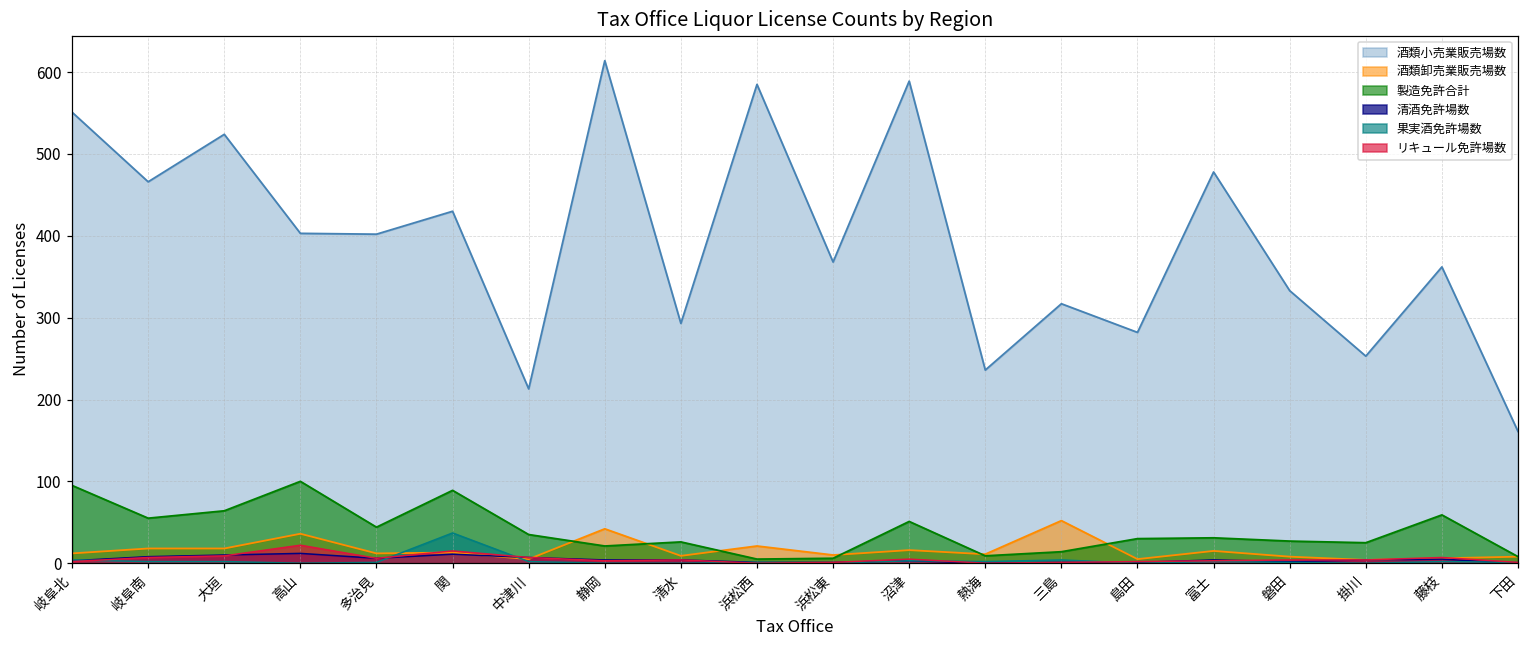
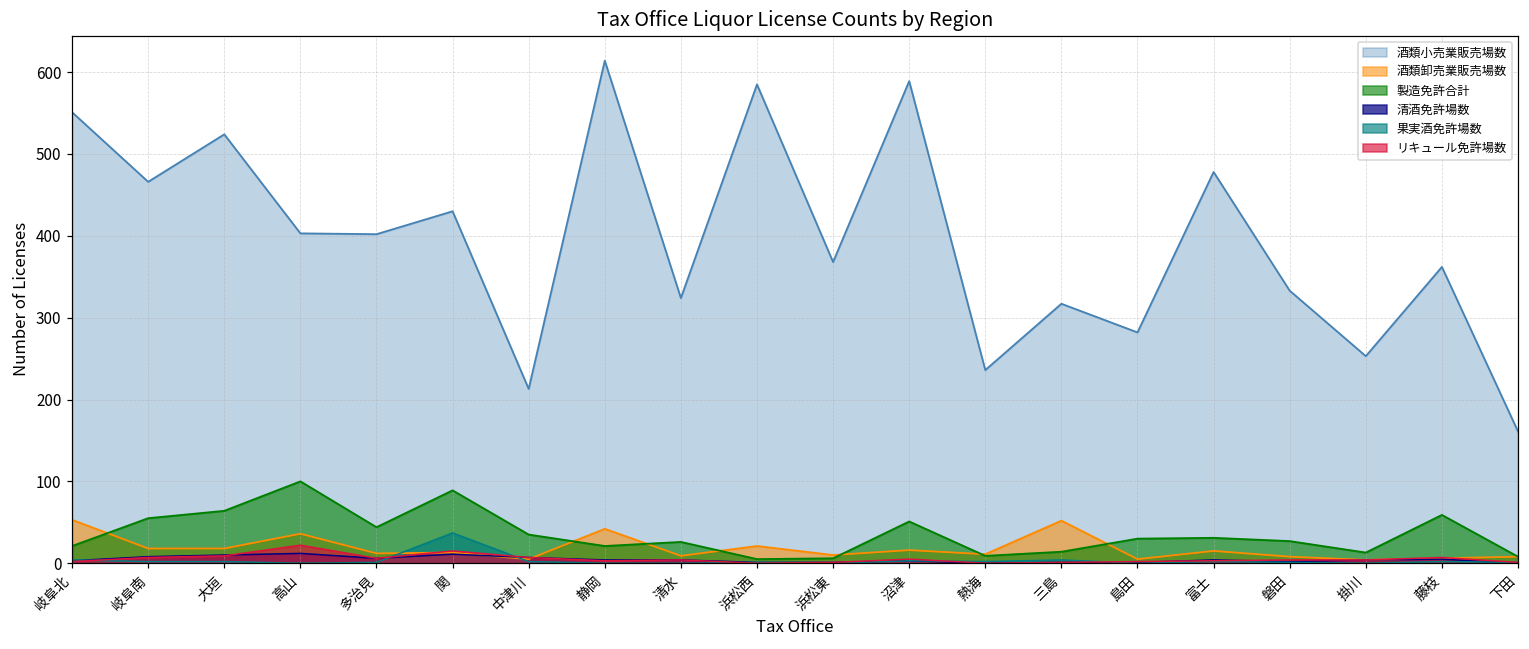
  {
    "酒類小売業販売場数": {
      "岐阜北": 550,
      "岐阜南": 470,
      "大垣": 520,
      "高山": 400,
      "多治見": 400,
      "関": 430,
      "中津川": 210,
      "静岡": 610,
-     "清水": 290,
+     "清水": 320,
      "浜松西": 590,
      "浜松東": 370,
      "沼津": 590,
      "熱海": 240,
      "三島": 320,
      "島田": 280,
      "富士": 480,
      "磐田": 330,
      "掛川": 250,
      "藤枝": 360,
      "下田": 160
    },
    "酒類卸売業販売場数": {
-     "岐阜北": 10,
+     "岐阜北": 50,
      "岐阜南": 20,
      "大垣": 20,
      "高山": 40,
      "多治見": 10,
      "静岡": 40,
      "清水": 10,
      "浜松西": 20,
      "浜松東": 10,
      "沼津": 20,
      "三島": 50,
      "富士": 20,
      "磐田": 10
    },
    "製造免許合計": {
-     "岐阜北": 100,
+     "岐阜北": 20,
      "岐阜南": 60,
      "大垣": 60,
      "高山": 100,
      "多治見": 40,
      "関": 90,
      "中津川": 40,
      "静岡": 20,
      "清水": 30,
      "浜松西": 10,
      "浜松東": 10,
      "沼津": 50,
      "三島": 10,
      "島田": 30,
      "富士": 30,
      "磐田": 30,
-     "掛川": 30,
+     "掛川": 10,
      "藤枝": 60
    },
    "清酒免許場数": {
      "高山": 10
    },
    "果実酒免許場数": {
      "岐阜南": 0,
      "大垣": 0,
      "高山": 0,
      "多治見": 0,
      "関": 40,
      "清水": 0,
      "掛川": 0
    },
    "リキュール免許場数": {
      "高山": 20
    }
  }
